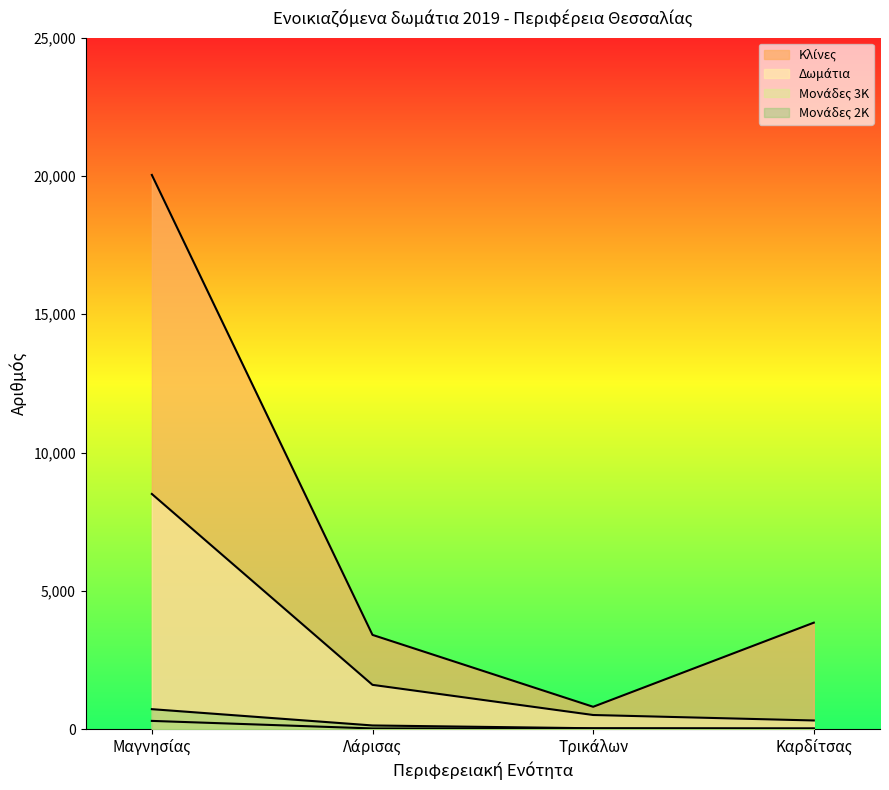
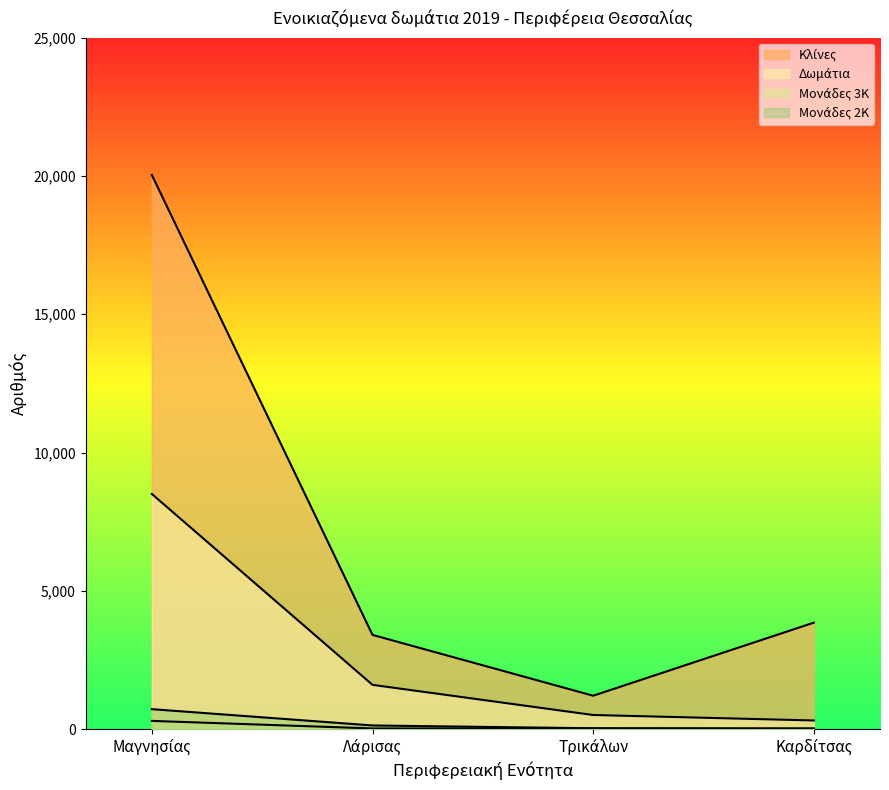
  {
    "Κλίνες": {
      "Μαγνησίας": "20,000",
      "Λάρισας": "3,400",
-     "Τρικάλων": "800",
+     "Τρικάλων": "1,200",
      "Καρδίτσας": "3,900"
    }
  }
